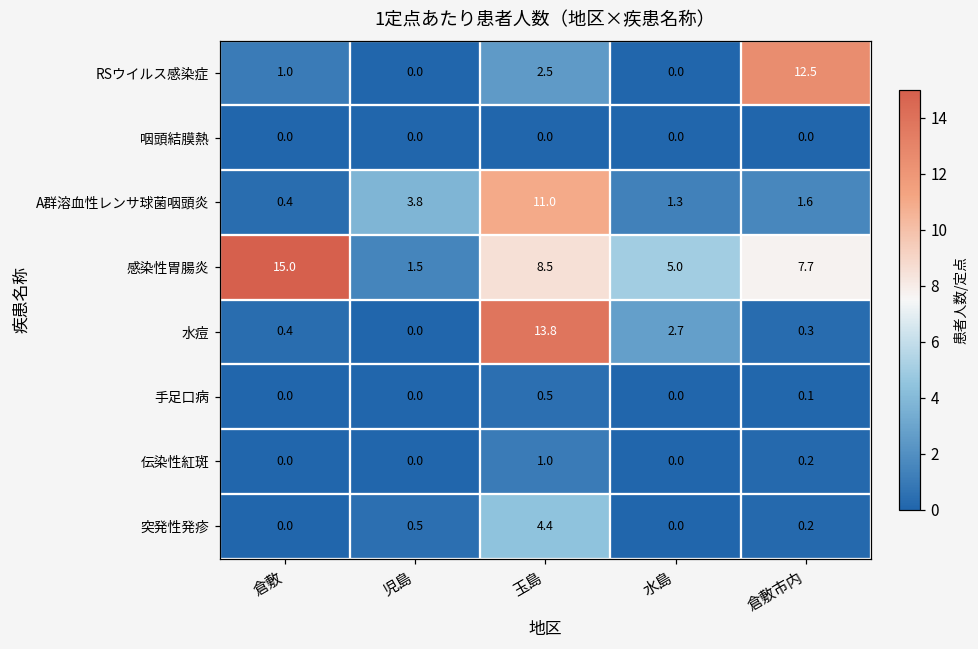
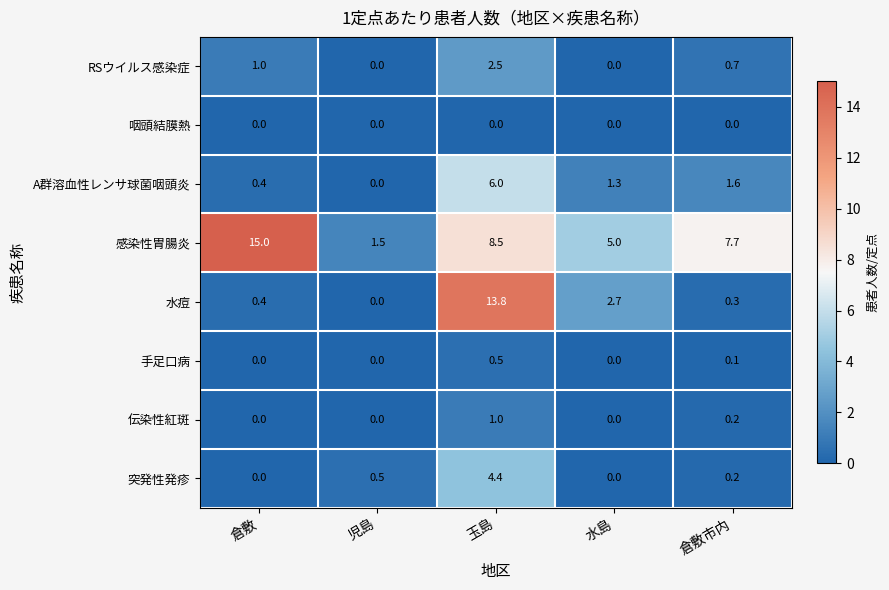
  {
    "RSウイルス感染症": {
      "倉敷": 1.0,
      "児島": 0.0,
      "玉島": 2.5,
      "水島": 0.0,
-     "倉敷市内": 12.5
+     "倉敷市内": 0.7
    },
    "咽頭結膜熱": {
      "倉敷": 0.0,
      "児島": 0.0,
      "玉島": 0.0,
      "水島": 0.0,
      "倉敷市内": 0.0
    },
    "A群溶血性レンサ球菌咽頭炎": {
      "倉敷": 0.4,
-     "児島": 3.8,
-     "玉島": 11.0,
+     "児島": 0.0,
+     "玉島": 6.0,
      "水島": 1.3,
      "倉敷市内": 1.6
    },
    "感染性胃腸炎": {
      "倉敷": 15.0,
      "児島": 1.5,
      "玉島": 8.5,
      "水島": 5.0,
      "倉敷市内": 7.7
    },
    "水痘": {
      "倉敷": 0.4,
      "児島": 0.0,
      "玉島": 13.8,
      "水島": 2.7,
      "倉敷市内": 0.3
    },
    "手足口病": {
      "倉敷": 0.0,
      "児島": 0.0,
      "玉島": 0.5,
      "水島": 0.0,
      "倉敷市内": 0.1
    },
    "伝染性紅斑": {
      "倉敷": 0.0,
      "児島": 0.0,
      "玉島": 1.0,
      "水島": 0.0,
      "倉敷市内": 0.2
    },
    "突発性発疹": {
      "倉敷": 0.0,
      "児島": 0.5,
      "玉島": 4.4,
      "水島": 0.0,
      "倉敷市内": 0.2
    }
  }
